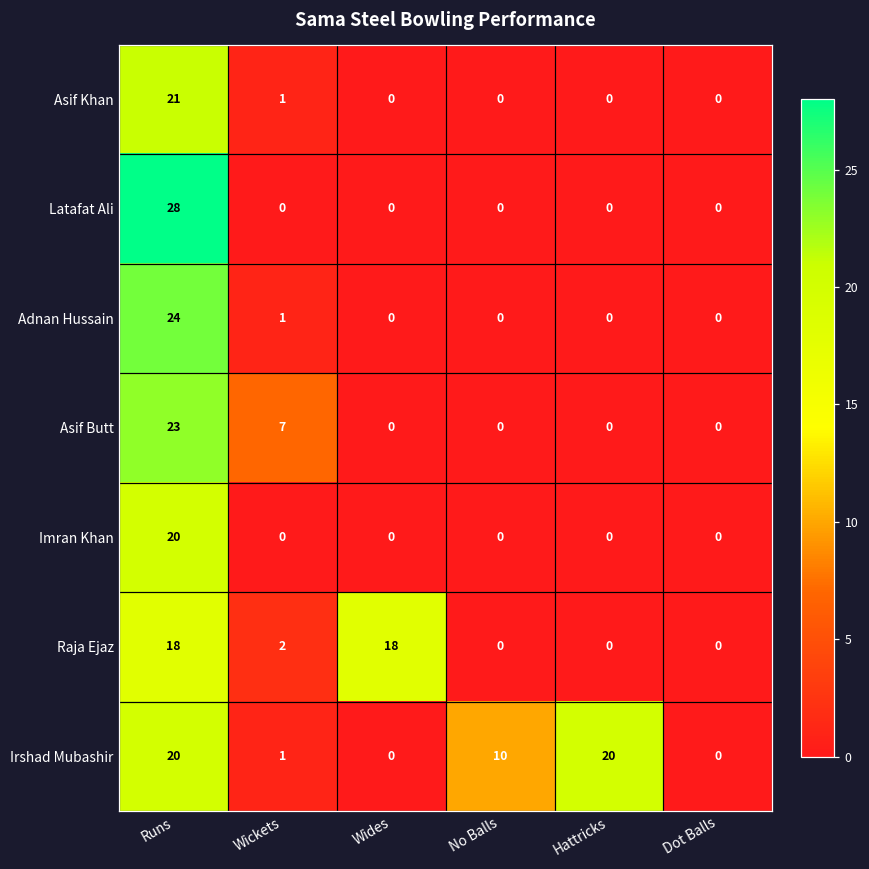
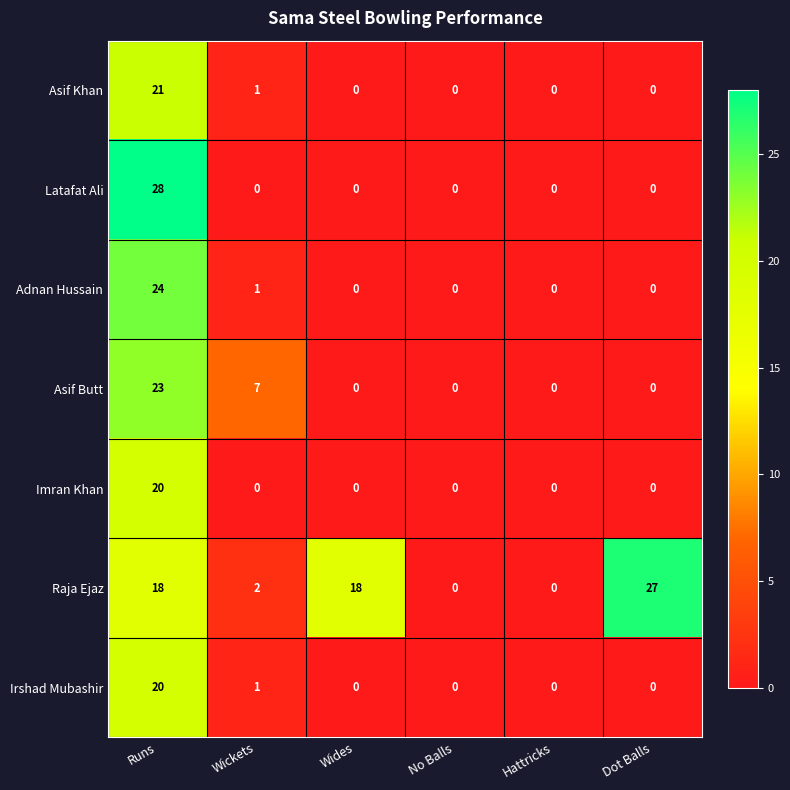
  {
    "Asif Khan": {
      "Runs": 21,
      "Wickets": 1,
      "Wides": 0,
      "No Balls": 0,
      "Hattricks": 0,
      "Dot Balls": 0
    },
    "Latafat Ali": {
      "Runs": 28,
      "Wickets": 0,
      "Wides": 0,
      "No Balls": 0,
      "Hattricks": 0,
      "Dot Balls": 0
    },
    "Adnan Hussain": {
      "Runs": 24,
      "Wickets": 1,
      "Wides": 0,
      "No Balls": 0,
      "Hattricks": 0,
      "Dot Balls": 0
    },
    "Asif Butt": {
      "Runs": 23,
      "Wickets": 7,
      "Wides": 0,
      "No Balls": 0,
      "Hattricks": 0,
      "Dot Balls": 0
    },
    "Imran Khan": {
      "Runs": 20,
      "Wickets": 0,
      "Wides": 0,
      "No Balls": 0,
      "Hattricks": 0,
      "Dot Balls": 0
    },
    "Raja Ejaz": {
      "Runs": 18,
      "Wickets": 2,
      "Wides": 18,
      "No Balls": 0,
      "Hattricks": 0,
-     "Dot Balls": 0
+     "Dot Balls": 27
    },
    "Irshad Mubashir": {
      "Runs": 20,
      "Wickets": 1,
      "Wides": 0,
-     "No Balls": 10,
-     "Hattricks": 20,
+     "No Balls": 0,
+     "Hattricks": 0,
      "Dot Balls": 0
    }
  }
